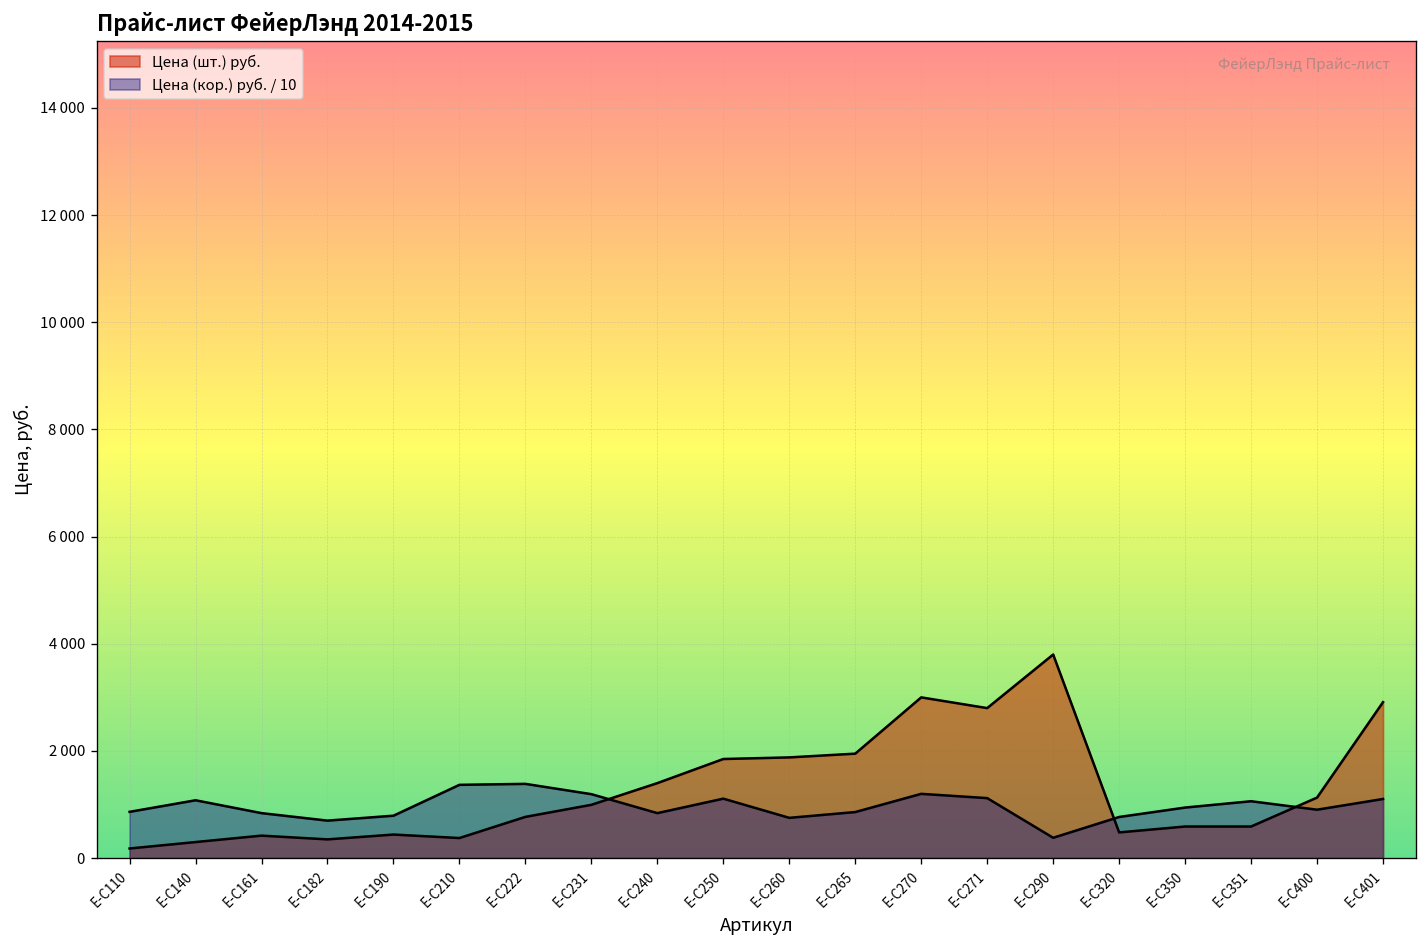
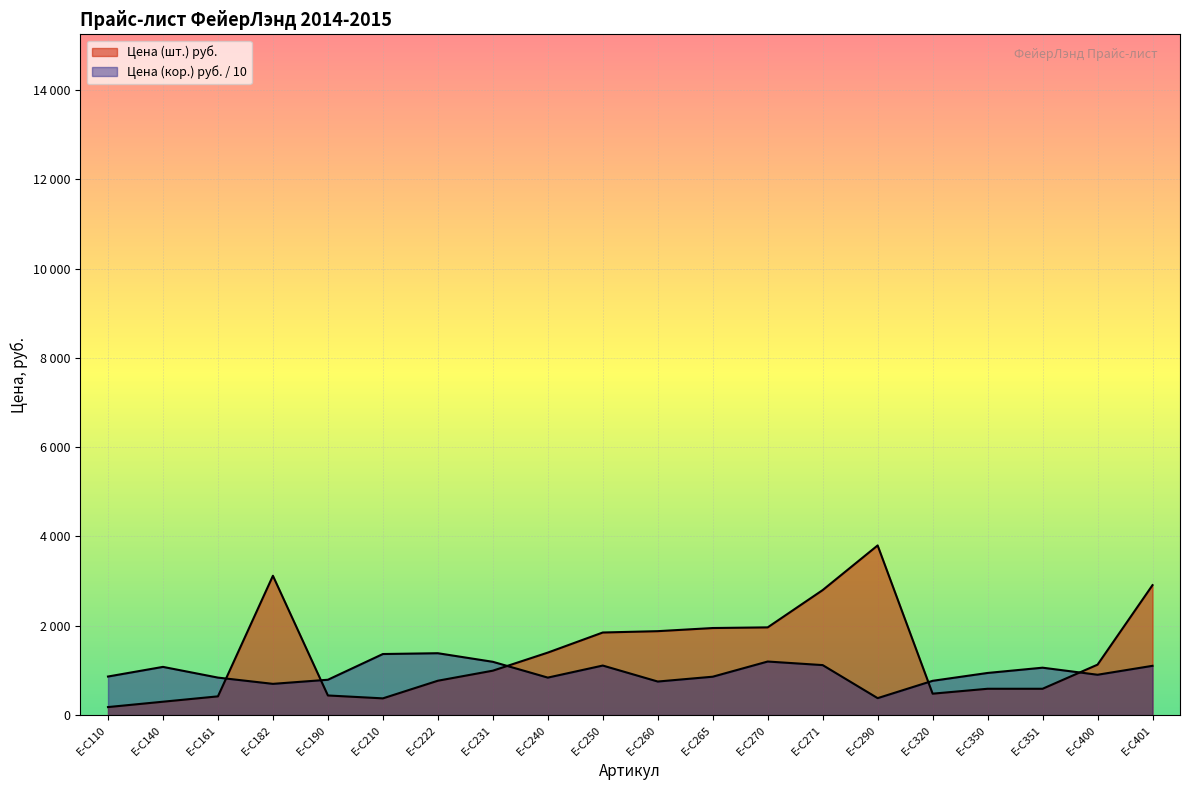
  {
    "Цена (шт.) руб.": {
      "E-C110": 200,
      "E-C140": 300,
      "E-C161": 400,
-     "E-C182": 400,
+     "E-C182": 3100,
      "E-C190": 400,
      "E-C210": 400,
      "E-C222": 800,
      "E-C231": 1000,
      "E-C240": 1400,
      "E-C250": 1900,
      "E-C260": 1900,
      "E-C265": 2000,
-     "E-C270": 3000,
+     "E-C270": 2000,
      "E-C271": 2800,
      "E-C290": 3800,
      "E-C320": 500,
      "E-C350": 600,
      "E-C351": 600,
      "E-C400": 1100,
      "E-C401": 2900
    },
    "Цена (кор.) руб. / 10": {
      "E-C110": 900,
      "E-C140": 1100,
      "E-C161": 800,
      "E-C182": 700,
      "E-C190": 800,
      "E-C210": 1400,
      "E-C222": 1400,
      "E-C231": 1200,
      "E-C240": 800,
      "E-C250": 1100,
      "E-C260": 800,
      "E-C265": 900,
      "E-C270": 1200,
      "E-C271": 1100,
      "E-C290": 400,
      "E-C320": 800,
      "E-C350": 900,
      "E-C351": 1100,
      "E-C400": 900,
      "E-C401": 1100
    }
  }
